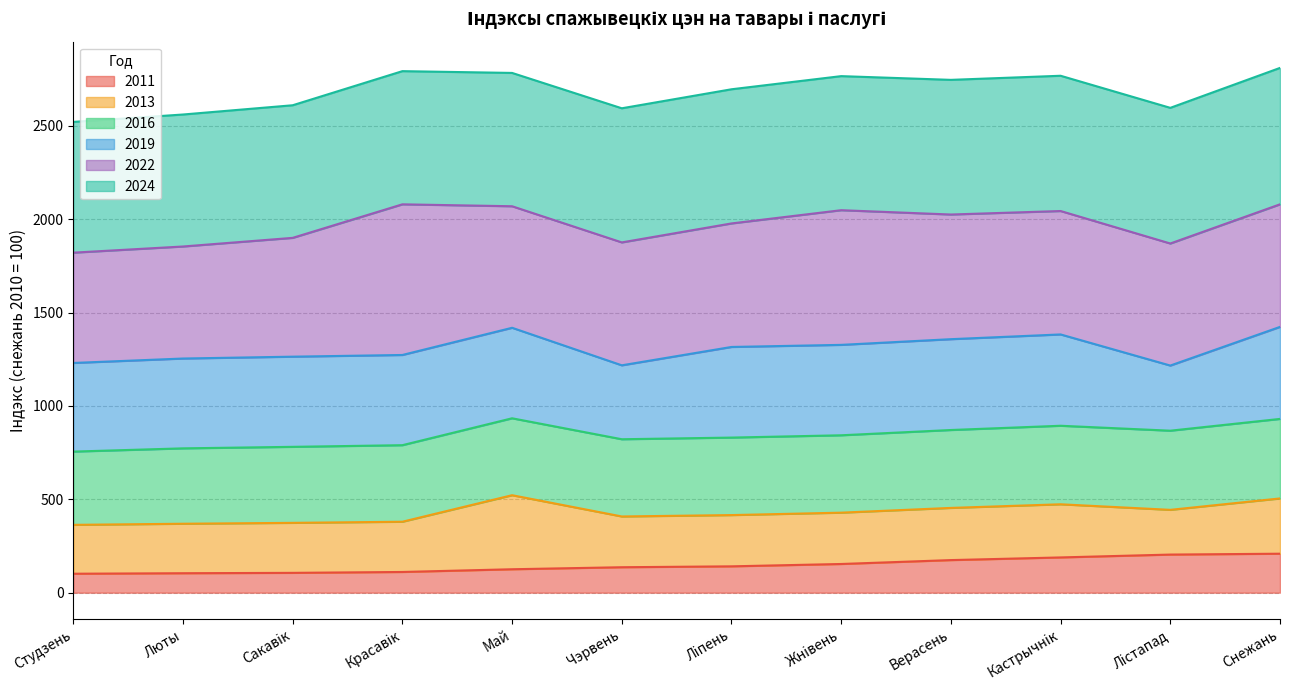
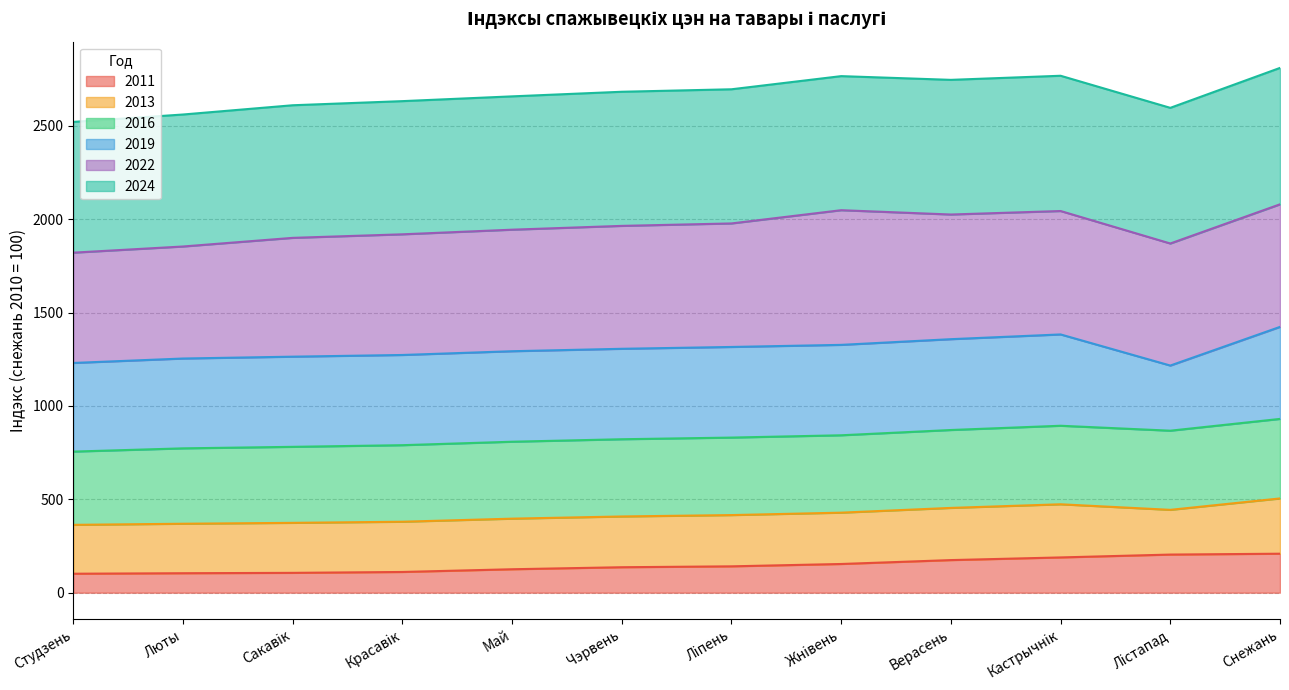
  {
    "2011": {
      "Студзень": 100,
      "Люты": 100,
      "Сакавік": 110,
      "Красавік": 110,
      "Май": 130,
      "Чэрвень": 140,
      "Ліпень": 140,
      "Жнівень": 150,
      "Верасень": 170,
      "Кастрычнік": 190,
      "Лістапад": 200,
      "Снежань": 210
    },
    "2013": {
      "Студзень": 260,
      "Люты": 270,
      "Сакавік": 270,
      "Красавік": 270,
-     "Май": 400,
+     "Май": 270,
      "Чэрвень": 270,
      "Ліпень": 270,
      "Жнівень": 270,
      "Верасень": 280,
      "Кастрычнік": 280,
      "Лістапад": 240,
      "Снежань": 300
    },
    "2019": {
      "Студзень": 470,
      "Люты": 480,
      "Сакавік": 480,
      "Красавік": 480,
      "Май": 480,
-     "Чэрвень": 400,
+     "Чэрвень": 480,
      "Ліпень": 490,
      "Жнівень": 480,
      "Верасень": 490,
      "Кастрычнік": 490,
      "Лістапад": 350,
      "Снежань": 490
    },
    "2022": {
      "Студзень": 590,
      "Люты": 600,
      "Сакавік": 640,
-     "Красавік": 810,
+     "Красавік": 650,
      "Май": 650,
      "Чэрвень": 660,
      "Ліпень": 660,
      "Жнівень": 720,
      "Верасень": 670,
      "Кастрычнік": 660,
      "Лістапад": 650,
      "Снежань": 660
    }
  }
